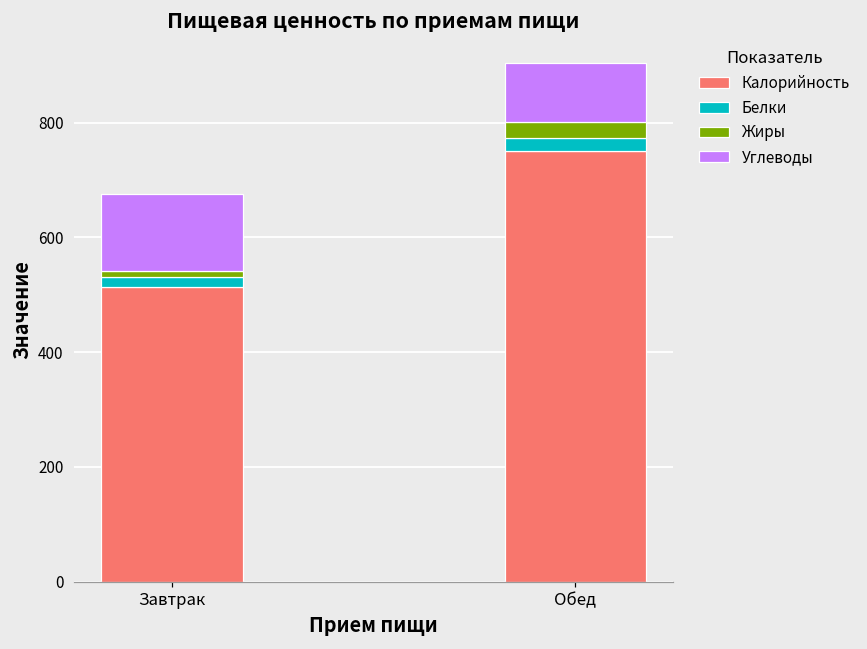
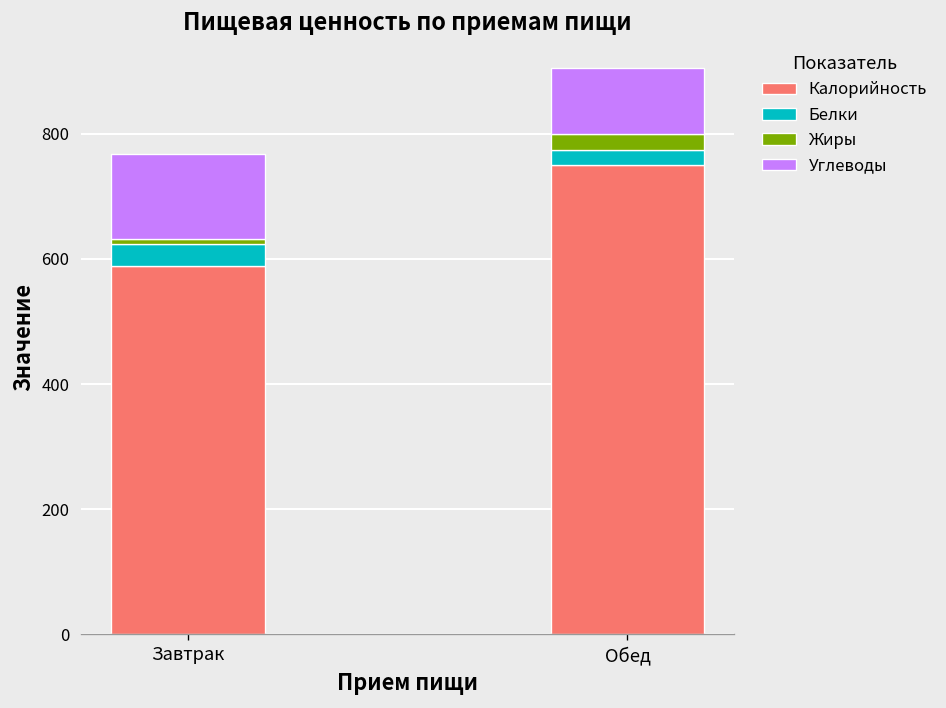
  {
    "Калорийность": {
-     "Завтрак": 510,
+     "Завтрак": 590,
      "Обед": 750
    },
    "Белки": {
-     "Завтрак": 20,
+     "Завтрак": 30,
      "Обед": 20
    },
    "Жиры": {
      "Завтрак": 10,
      "Обед": 30
    },
    "Углеводы": {
      "Завтрак": 140,
      "Обед": 100
    }
  }
